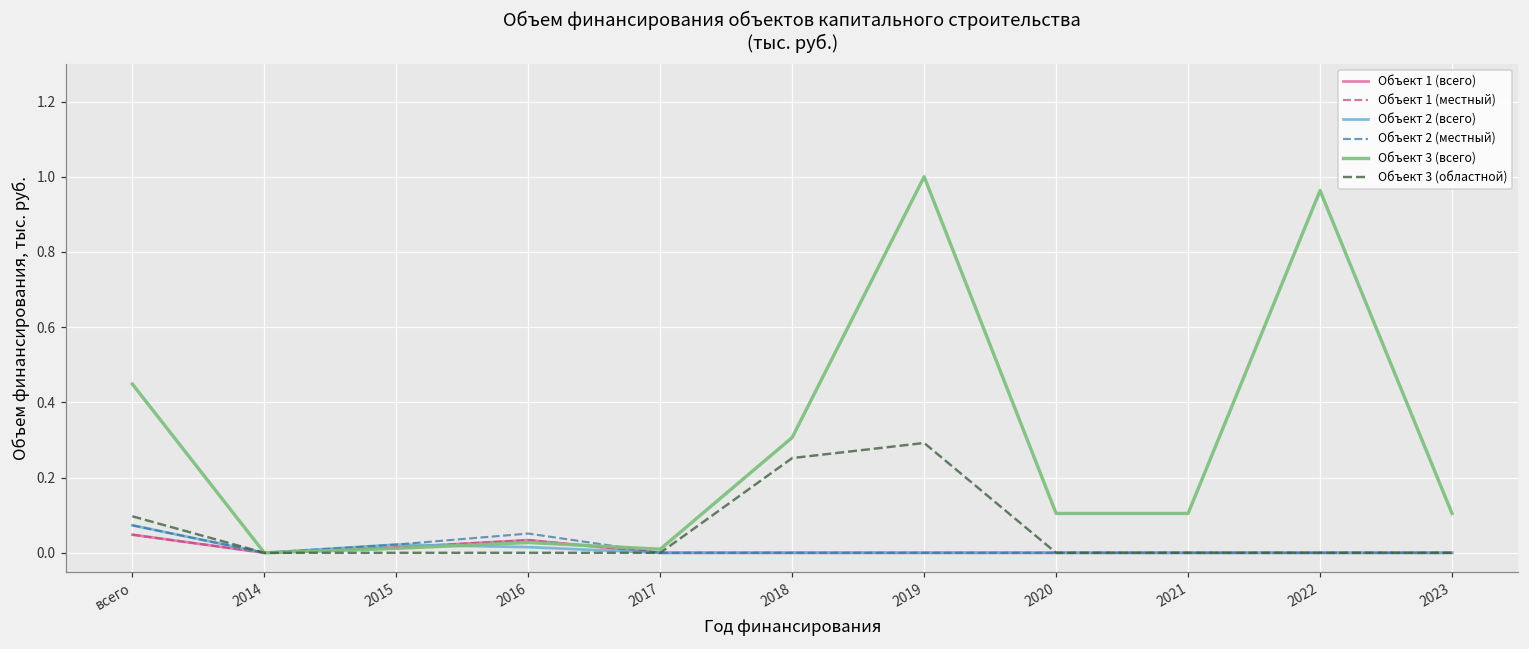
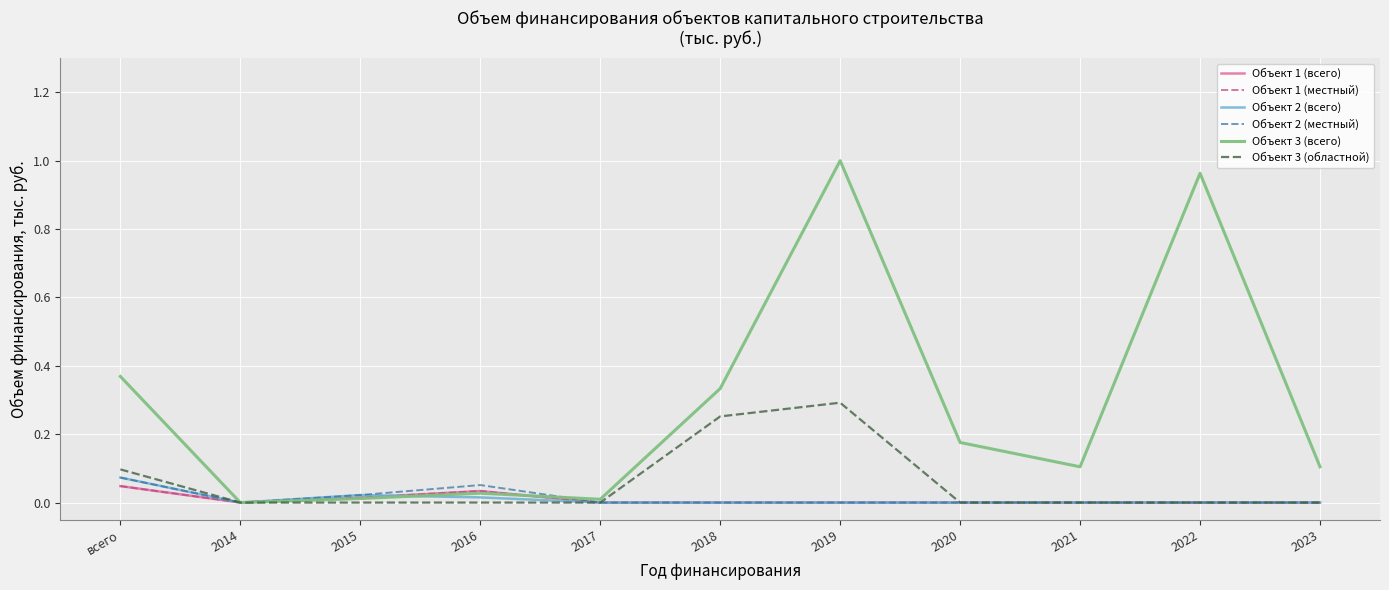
  {
    "Объект 1 (местный)": {
      "всего": 0.05
    },
    "Объект 2 (всего)": {
      "2016": 0.02
    },
    "Объект 2 (местный)": {
      "2016": 0.05
    },
    "Объект 3 (всего)": {
-     "всего": 0.45,
+     "всего": 0.37,
      "2017": 0.01,
-     "2018": 0.31,
+     "2018": 0.33,
      "2019": 1.00,
-     "2020": 0.10,
+     "2020": 0.18,
      "2021": 0.10,
      "2022": 0.96,
      "2023": 0.10
    },
    "Объект 3 (областной)": {
      "всего": 0.10,
      "2015": 0.00,
      "2016": 0.00,
      "2018": 0.25,
      "2019": 0.29
    }
  }
